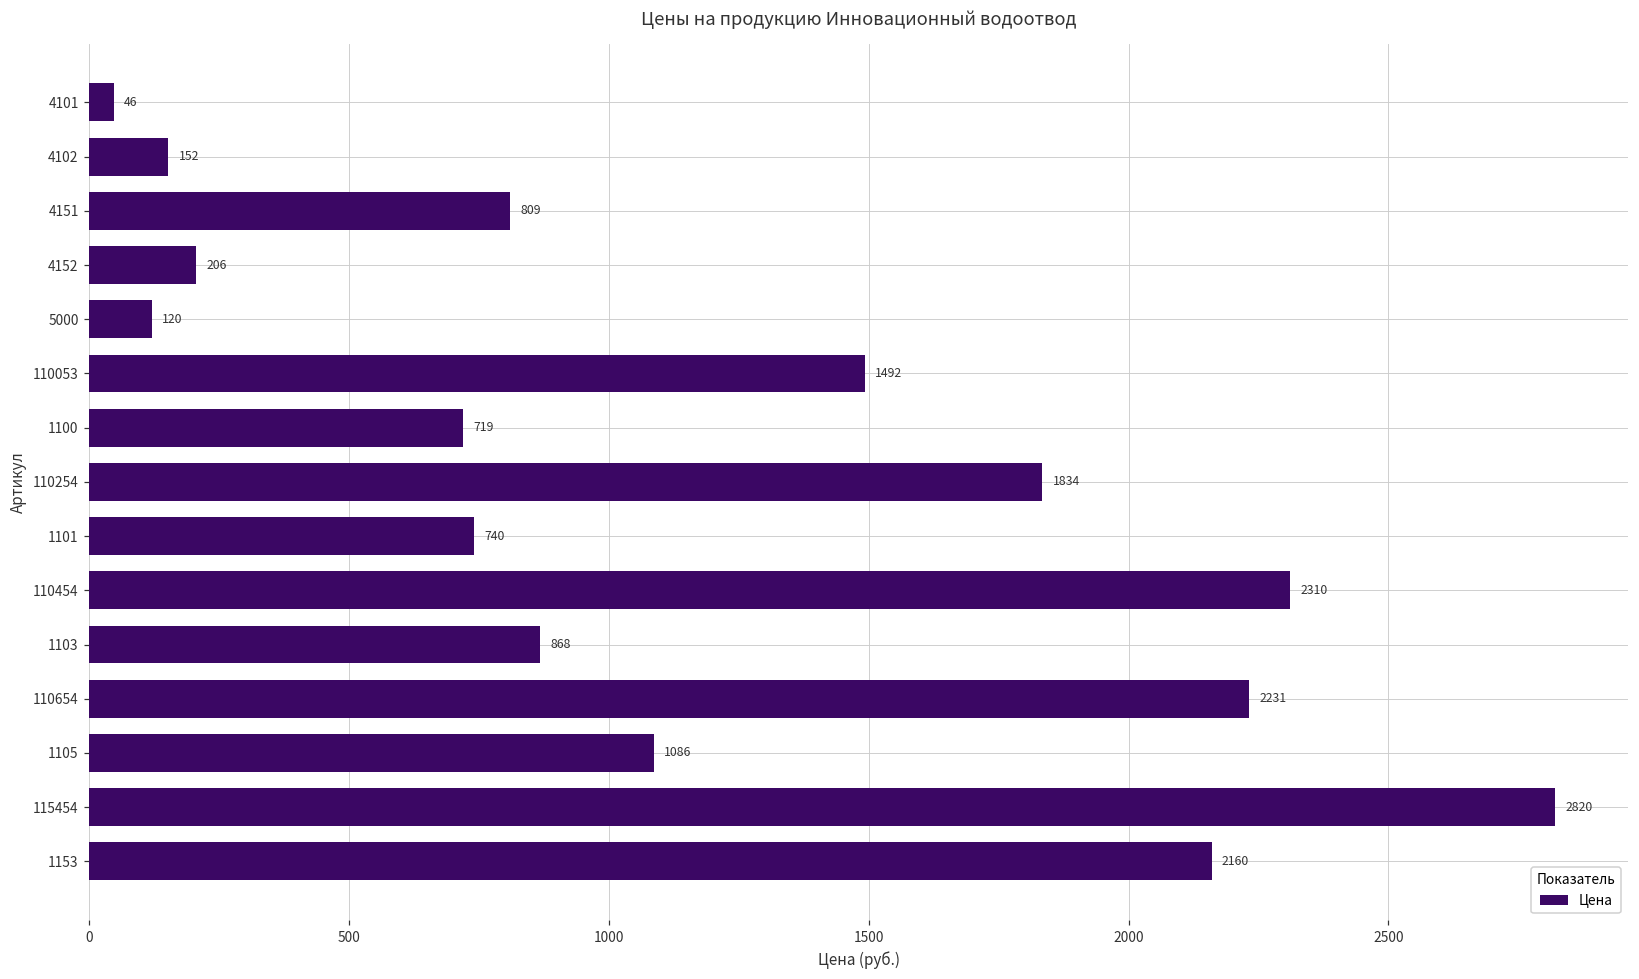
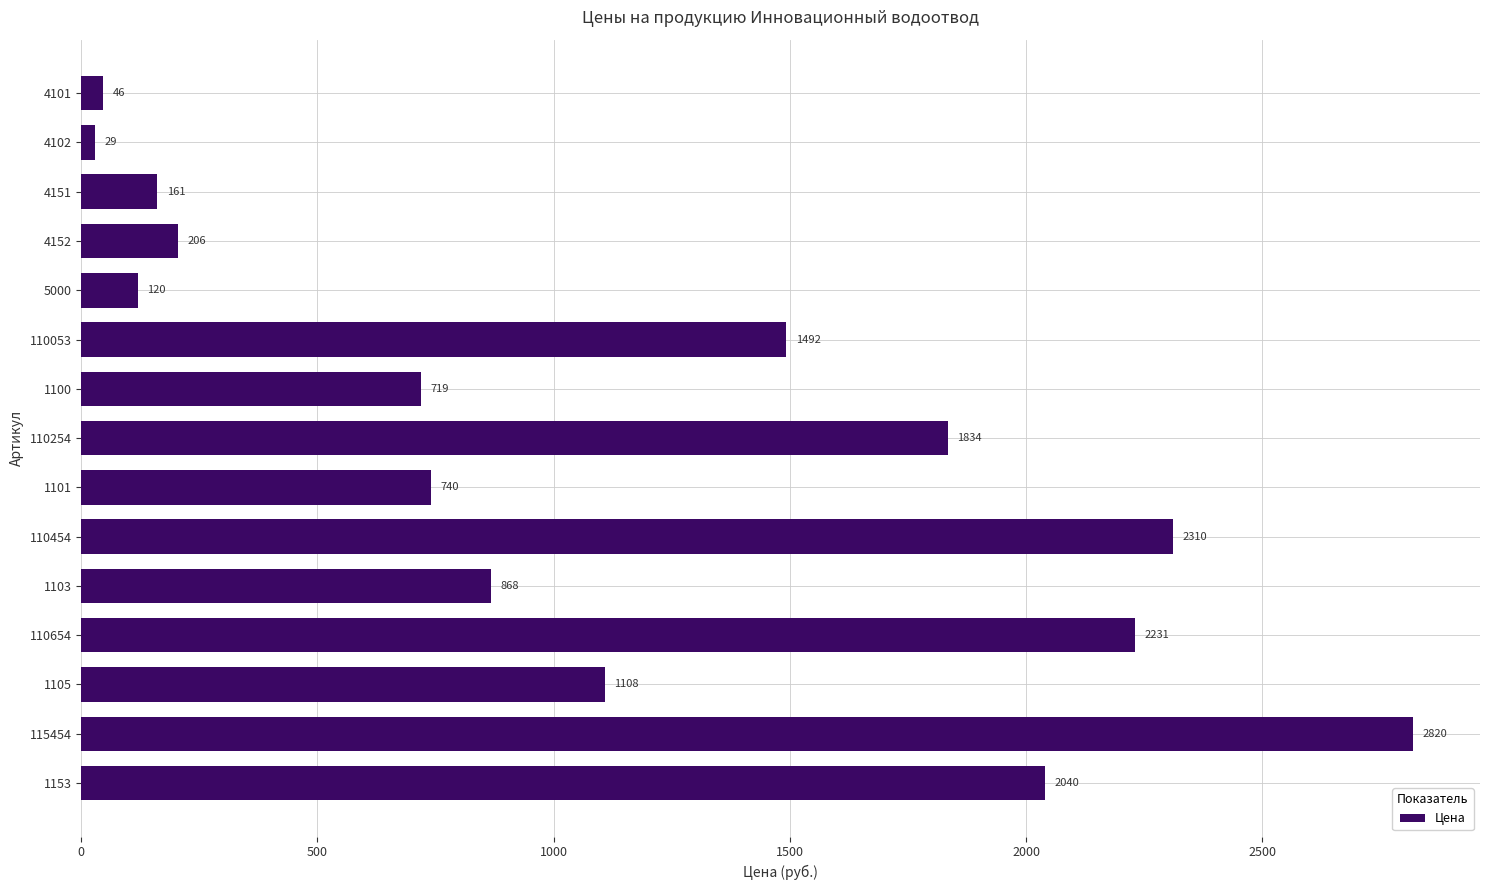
  {
    "4101": 46,
-   "4102": 152,
-   "4151": 809,
+   "4102": 29,
+   "4151": 161,
    "4152": 206,
    "5000": 120,
    "110053": 1492,
    "1100": 719,
    "110254": 1834,
    "1101": 740,
    "110454": 2310,
    "1103": 868,
    "110654": 2231,
-   "1105": 1086,
+   "1105": 1108,
    "115454": 2820,
-   "1153": 2160
+   "1153": 2040
  }
